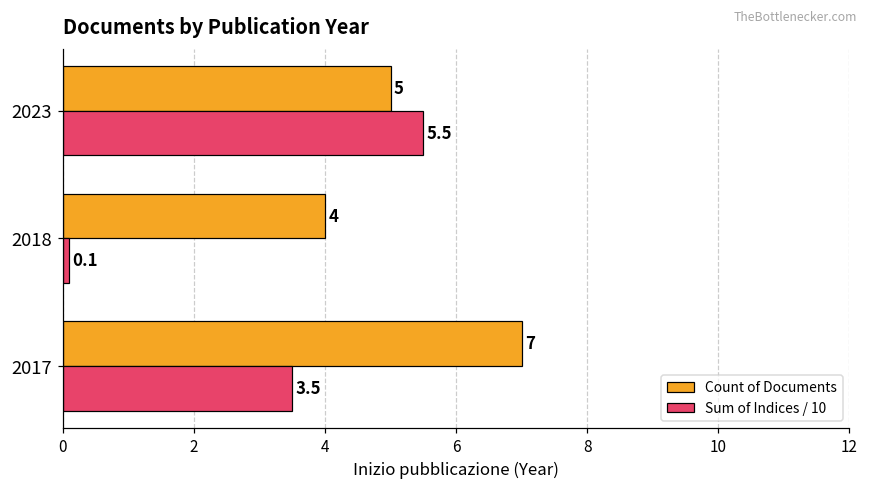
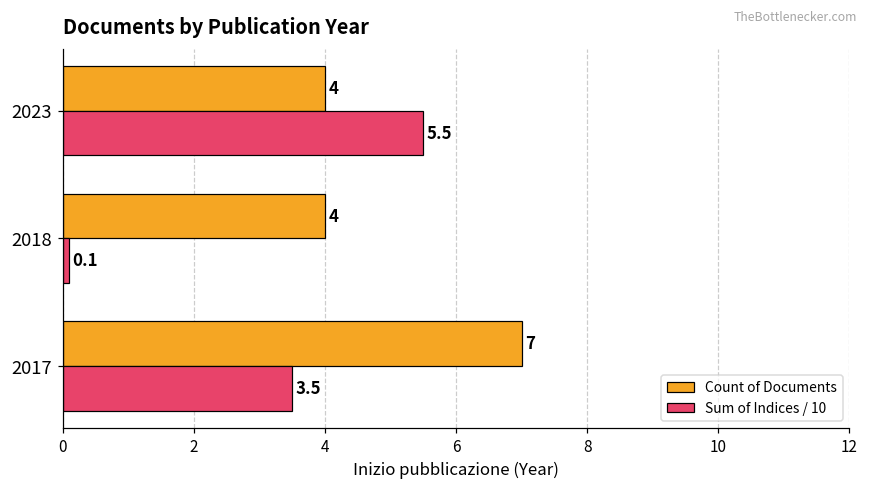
  {
    "Count of Documents": {
-     "2023": 5,
+     "2023": 4,
      "2018": 4,
      "2017": 7
    },
    "Sum of Indices / 10": {
      "2023": 5.5,
      "2018": 0.1,
      "2017": 3.5
    }
  }
